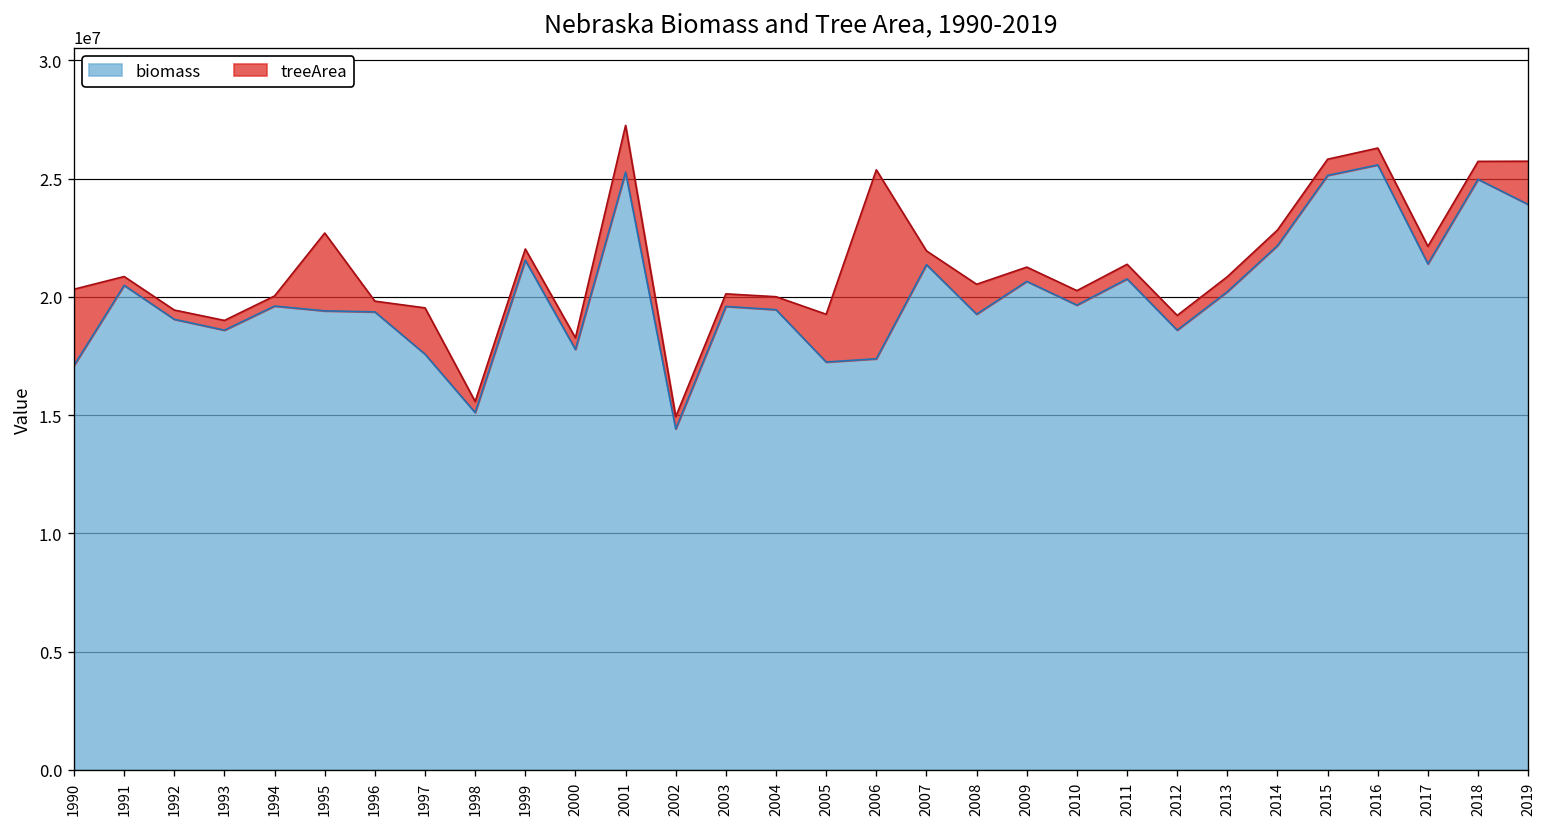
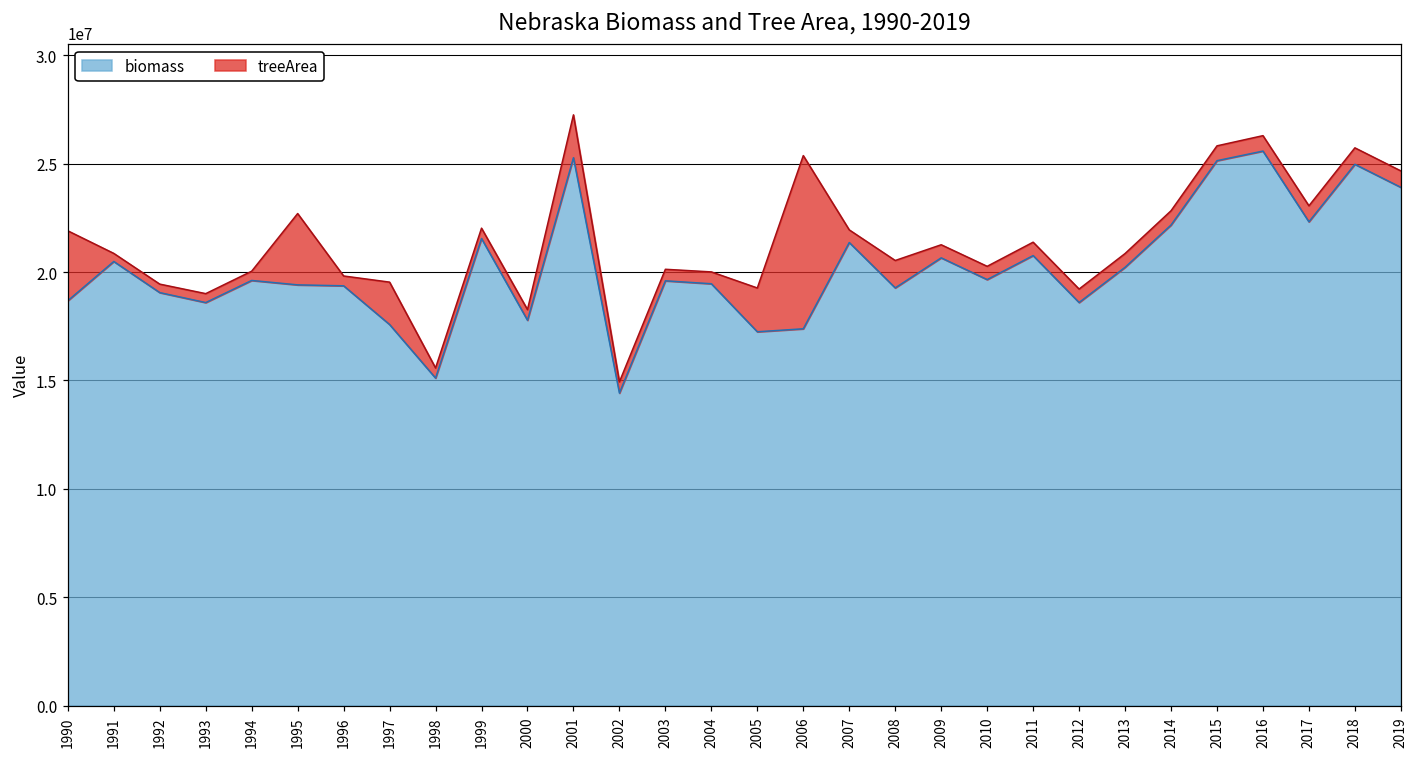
  {
    "biomass": {
-     "1990": 17100000,
+     "1990": 18700000,
      "1991": 20500000,
      "1992": 19100000,
      "1993": 18600000,
      "1994": 19600000,
      "1995": 19400000,
      "1996": 19400000,
      "1997": 17600000,
      "1998": 15100000,
      "1999": 21500000,
      "2000": 17800000,
      "2001": 25300000,
      "2002": 14400000,
      "2003": 19600000,
      "2004": 19500000,
      "2005": 17200000,
      "2006": 17400000,
      "2007": 21400000,
      "2008": 19300000,
      "2009": 20700000,
      "2010": 19700000,
      "2011": 20800000,
      "2012": 18600000,
      "2013": 20200000,
      "2014": 22200000,
      "2015": 25100000,
      "2016": 25600000,
-     "2017": 21400000,
+     "2017": 22300000,
      "2018": 25000000,
      "2019": 23900000
    },
    "treeArea": {
      "1990": 3200000,
      "1991": 400000,
      "1992": 400000,
      "1993": 400000,
      "1994": 400000,
      "1995": 3300000,
      "1996": 500000,
      "1997": 2000000,
      "1998": 500000,
      "1999": 500000,
      "2000": 500000,
      "2001": 2000000,
      "2002": 500000,
      "2003": 500000,
      "2004": 500000,
      "2005": 2000000,
      "2006": 8000000,
      "2007": 600000,
      "2008": 1300000,
      "2009": 600000,
      "2010": 600000,
      "2011": 600000,
      "2012": 600000,
      "2013": 600000,
      "2014": 700000,
      "2015": 700000,
      "2016": 700000,
      "2017": 700000,
      "2018": 800000,
-     "2019": 1800000
+     "2019": 800000
    }
  }
